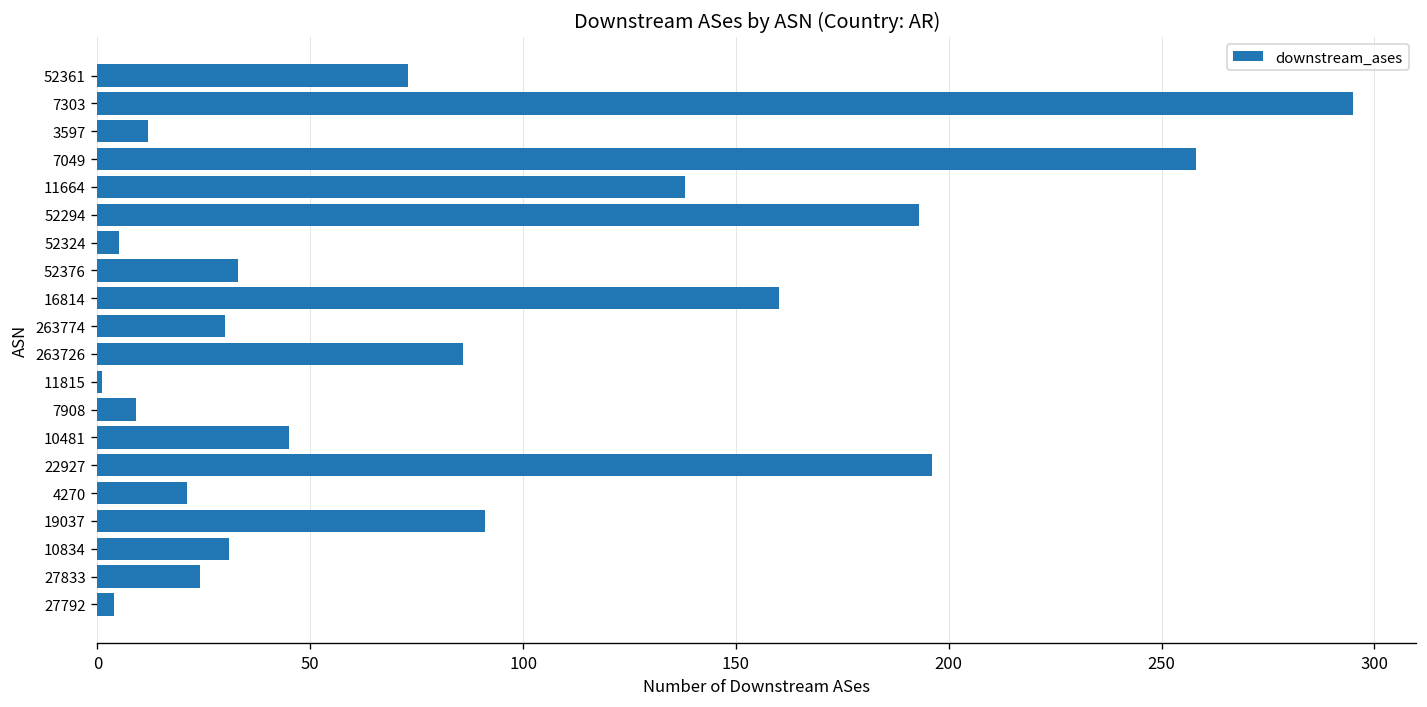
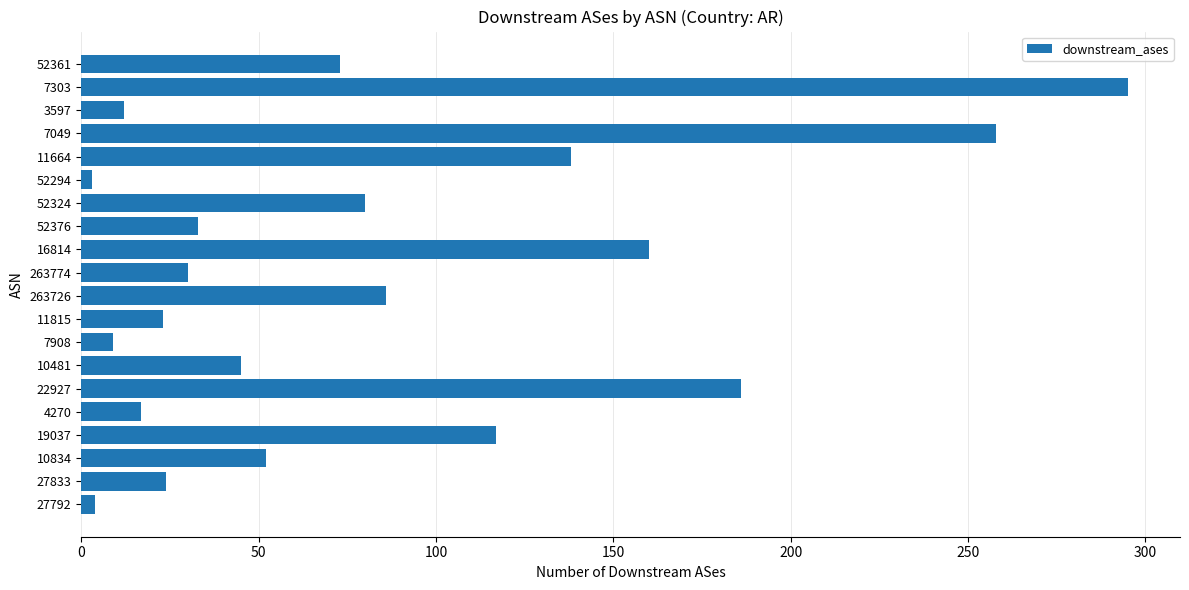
  {
    "52361": 73,
    "7303": 295,
    "3597": 12,
    "7049": 258,
    "11664": 138,
-   "52294": 193,
-   "52324": 5,
+   "52294": 3,
+   "52324": 80,
    "52376": 33,
    "16814": 160,
    "263774": 30,
    "263726": 86,
-   "11815": 1,
+   "11815": 23,
    "7908": 9,
    "10481": 45,
-   "22927": 196,
-   "4270": 21,
-   "19037": 91,
-   "10834": 31,
+   "22927": 186,
+   "4270": 17,
+   "19037": 117,
+   "10834": 52,
    "27833": 24,
    "27792": 4
  }
